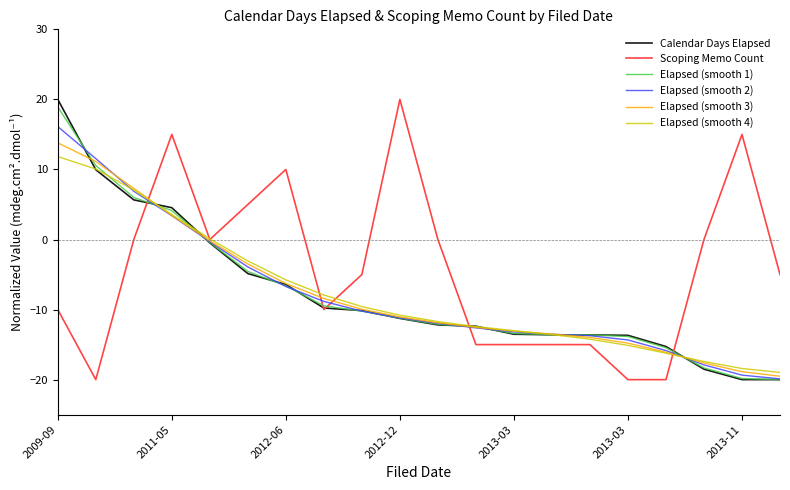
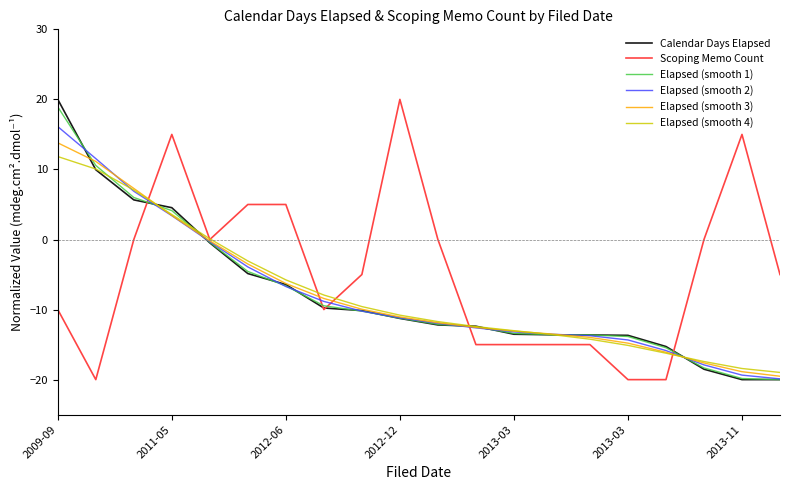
  {
    "Calendar Days Elapsed": {
      "2009-09": 20,
      "2011-05": 5
    },
    "Scoping Memo Count": {
      "2009-09": -10,
      "2011-05": 15,
-     "2012-06": 10,
+     "2012-06": 5,
      "2012-12": 20,
      "2013-11": 15
    },
    "Elapsed (smooth 1)": {
      "2009-09": 19,
      "2011-05": 4
    },
    "Elapsed (smooth 2)": {
      "2009-09": 16,
      "2013-11": -19
    },
    "Elapsed (smooth 3)": {
      "2009-09": 14,
      "2013-11": -19
    },
    "Elapsed (smooth 4)": {
      "2009-09": 12,
      "2012-06": -6,
      "2013-11": -18
    }
  }
